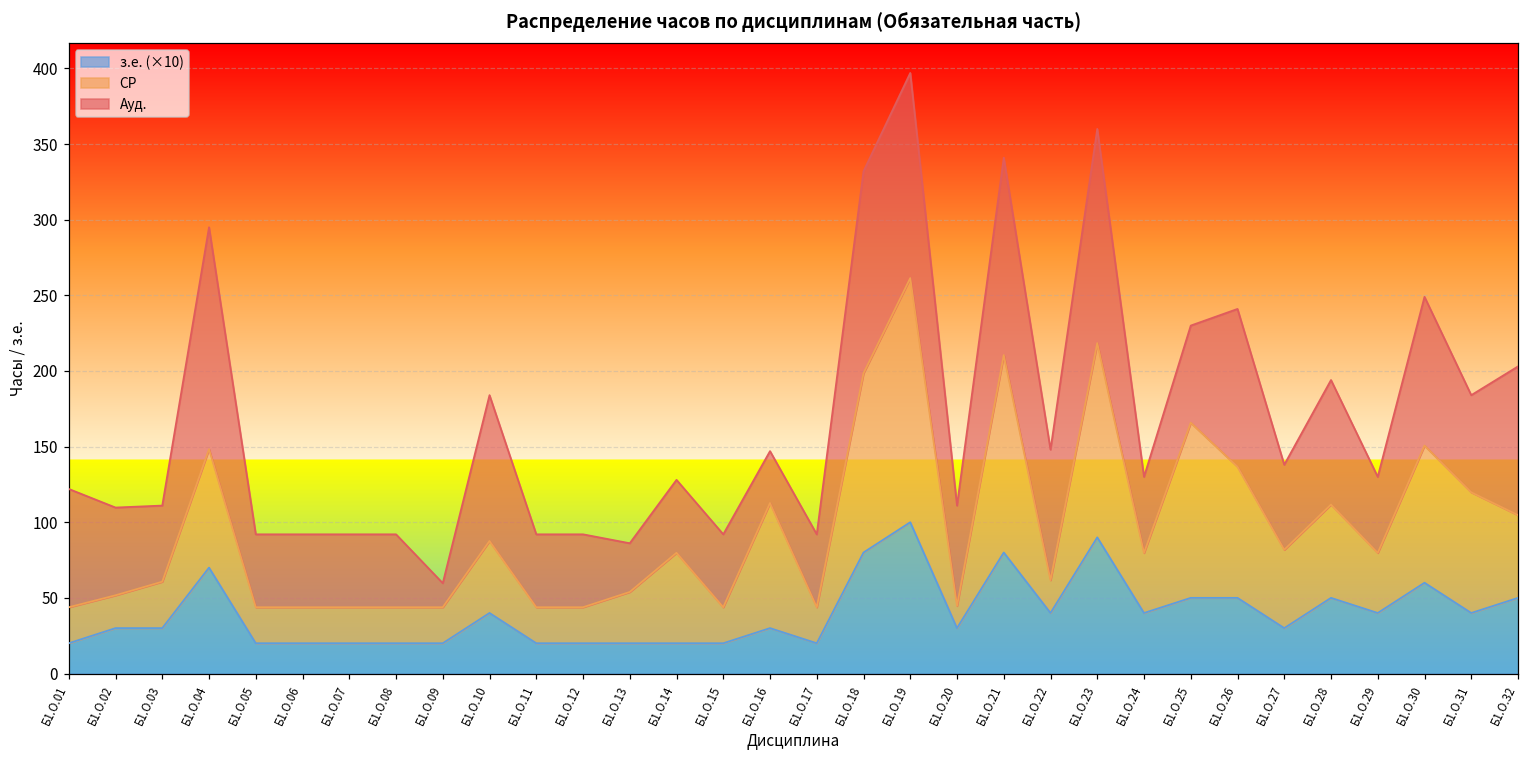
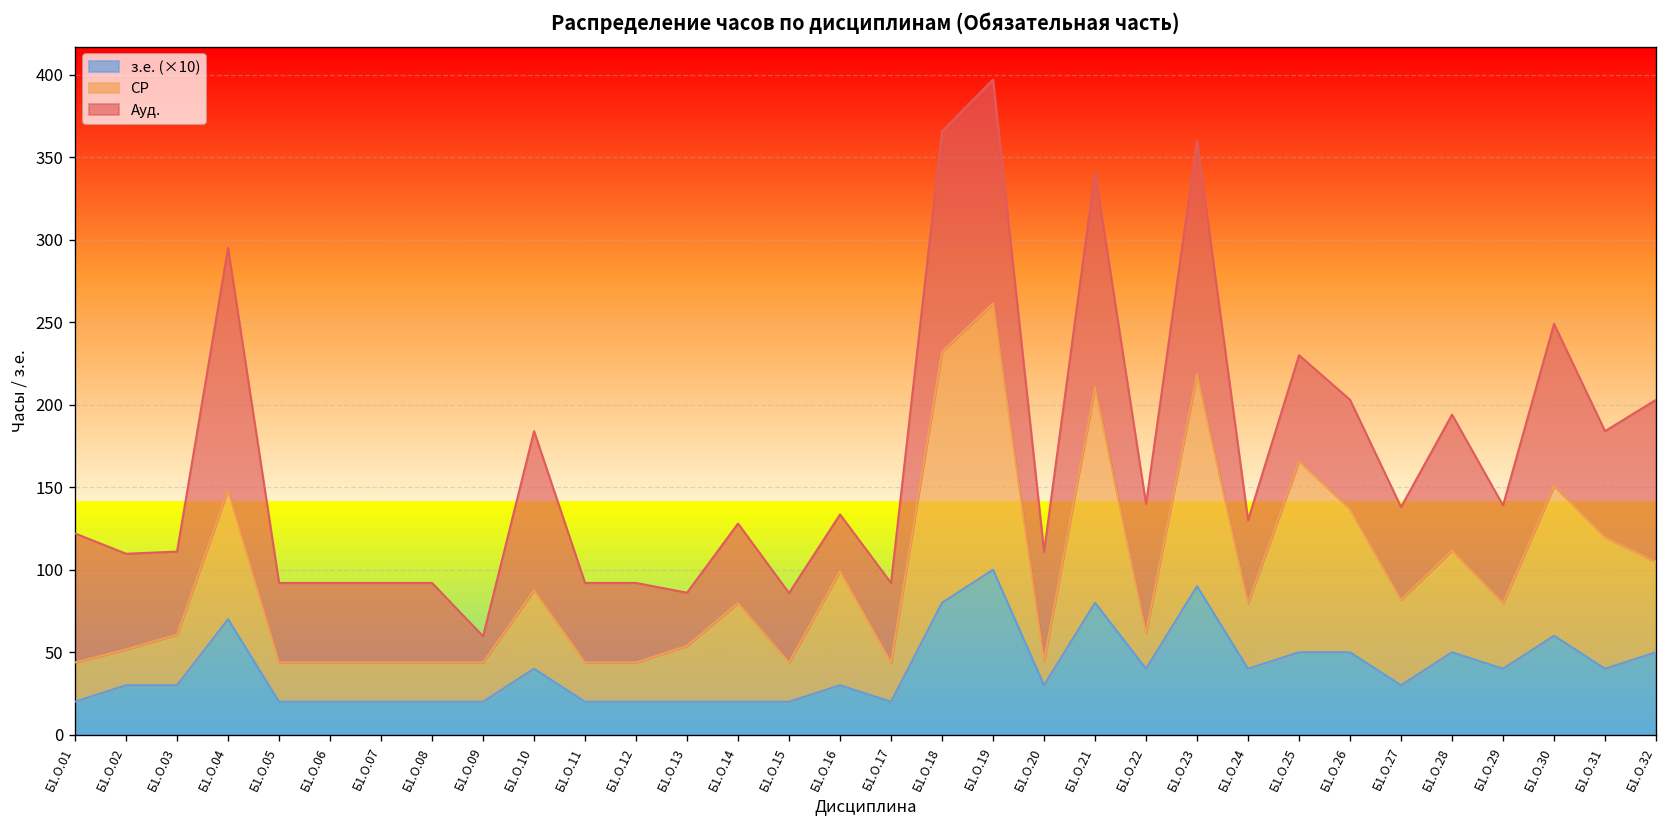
  {
    "з.е. (×10)": {
      "Б1.О.01": 20,
      "Б1.О.02": 30,
      "Б1.О.03": 30,
      "Б1.О.04": 70,
      "Б1.О.05": 20,
      "Б1.О.06": 20,
      "Б1.О.07": 20,
      "Б1.О.08": 20,
      "Б1.О.09": 20,
      "Б1.О.10": 40,
      "Б1.О.11": 20,
      "Б1.О.12": 20,
      "Б1.О.13": 20,
      "Б1.О.14": 20,
      "Б1.О.15": 20,
      "Б1.О.16": 30,
      "Б1.О.17": 20,
      "Б1.О.18": 80,
      "Б1.О.19": 100,
      "Б1.О.20": 30,
      "Б1.О.21": 80,
      "Б1.О.22": 40,
      "Б1.О.23": 90,
      "Б1.О.24": 40,
      "Б1.О.25": 50,
      "Б1.О.26": 50,
      "Б1.О.27": 30,
      "Б1.О.28": 50,
      "Б1.О.29": 40,
      "Б1.О.30": 60,
      "Б1.О.31": 40,
      "Б1.О.32": 50
    },
    "СР": {
      "Б1.О.01": 24,
      "Б1.О.02": 22,
      "Б1.О.03": 31,
      "Б1.О.04": 78,
      "Б1.О.05": 24,
      "Б1.О.06": 24,
      "Б1.О.07": 24,
      "Б1.О.08": 24,
      "Б1.О.09": 24,
      "Б1.О.10": 48,
      "Б1.О.11": 24,
      "Б1.О.12": 24,
      "Б1.О.13": 34,
      "Б1.О.14": 60,
      "Б1.О.15": 24,
-     "Б1.О.16": 83,
+     "Б1.О.16": 69,
      "Б1.О.17": 24,
-     "Б1.О.18": 119,
+     "Б1.О.18": 152,
      "Б1.О.19": 161,
      "Б1.О.20": 15,
      "Б1.О.21": 131,
      "Б1.О.22": 22,
      "Б1.О.23": 128,
      "Б1.О.24": 40,
      "Б1.О.25": 116,
      "Б1.О.26": 87,
      "Б1.О.27": 52,
      "Б1.О.28": 62,
      "Б1.О.29": 40,
      "Б1.О.30": 91,
      "Б1.О.31": 80,
      "Б1.О.32": 55
    },
    "Ауд.": {
      "Б1.О.01": 78,
      "Б1.О.02": 58,
      "Б1.О.03": 50,
      "Б1.О.04": 147,
      "Б1.О.05": 48,
      "Б1.О.06": 48,
      "Б1.О.07": 48,
      "Б1.О.08": 48,
      "Б1.О.09": 16,
      "Б1.О.10": 96,
      "Б1.О.11": 48,
      "Б1.О.12": 48,
      "Б1.О.13": 32,
      "Б1.О.14": 48,
-     "Б1.О.15": 48,
+     "Б1.О.15": 42,
      "Б1.О.16": 34,
      "Б1.О.17": 48,
      "Б1.О.18": 134,
      "Б1.О.19": 136,
      "Б1.О.20": 66,
      "Б1.О.21": 131,
-     "Б1.О.22": 86,
+     "Б1.О.22": 78,
      "Б1.О.23": 142,
      "Б1.О.24": 50,
      "Б1.О.25": 64,
-     "Б1.О.26": 104,
+     "Б1.О.26": 66,
      "Б1.О.27": 56,
      "Б1.О.28": 82,
-     "Б1.О.29": 50,
+     "Б1.О.29": 59,
      "Б1.О.30": 98,
      "Б1.О.31": 64,
      "Б1.О.32": 98
    }
  }
